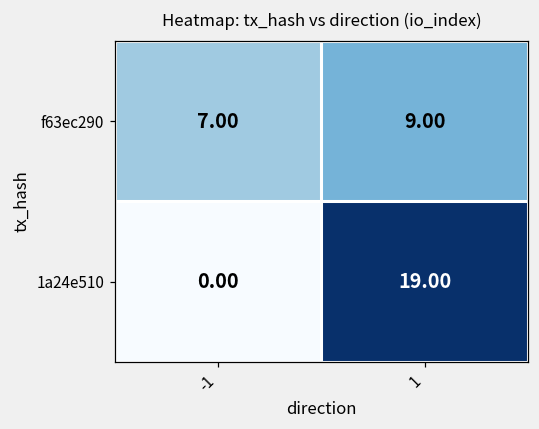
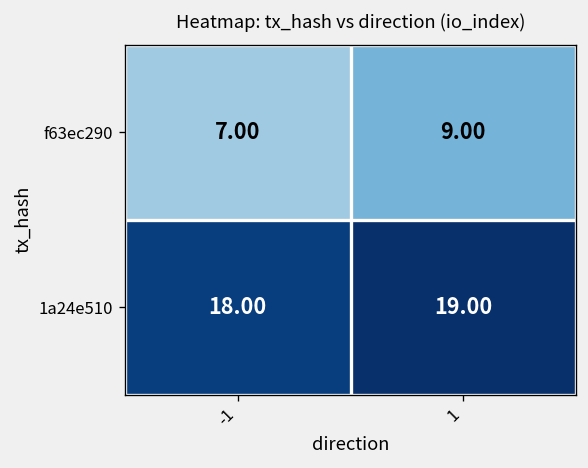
  {
    "f63ec290": {
      "-1": 7.00,
      "1": 9.00
    },
    "1a24e510": {
-     "-1": 0.00,
+     "-1": 18.00,
      "1": 19.00
    }
  }
